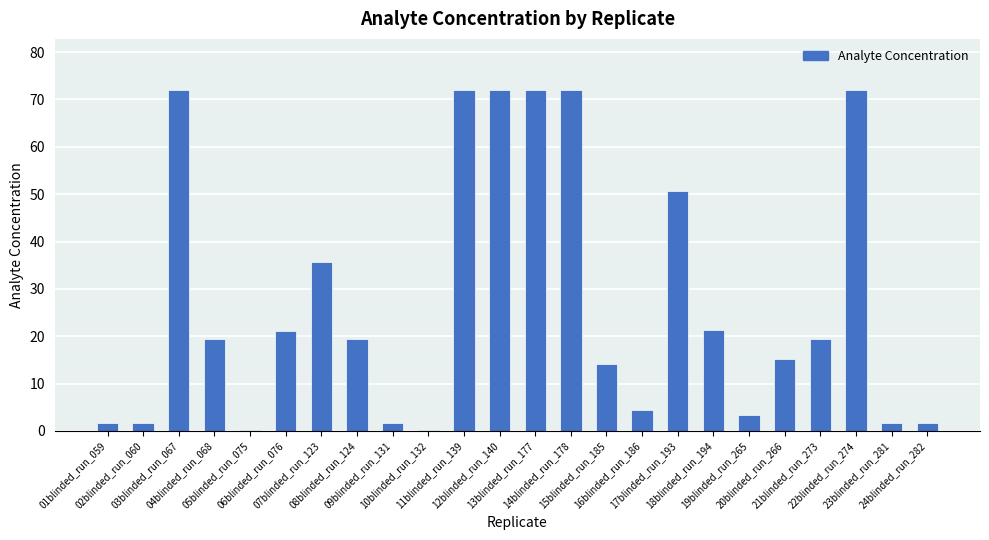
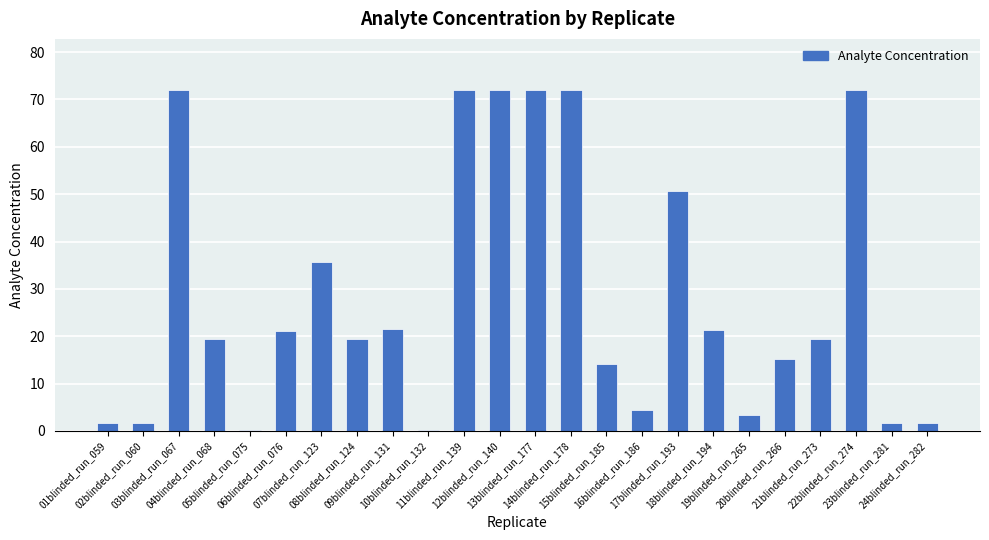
  {
    "01blinded_run_059": 2,
    "02blinded_run_060": 2,
    "03blinded_run_067": 72,
    "04blinded_run_068": 19,
    "06blinded_run_076": 21,
    "07blinded_run_123": 36,
    "08blinded_run_124": 19,
-   "09blinded_run_131": 2,
+   "09blinded_run_131": 22,
    "11blinded_run_139": 72,
    "12blinded_run_140": 72,
    "13blinded_run_177": 72,
    "14blinded_run_178": 72,
    "15blinded_run_185": 14,
    "16blinded_run_186": 4,
    "17blinded_run_193": 51,
    "18blinded_run_194": 21,
    "19blinded_run_265": 3,
    "20blinded_run_266": 15,
    "21blinded_run_273": 19,
    "22blinded_run_274": 72,
    "23blinded_run_281": 2,
    "24blinded_run_282": 2
  }
